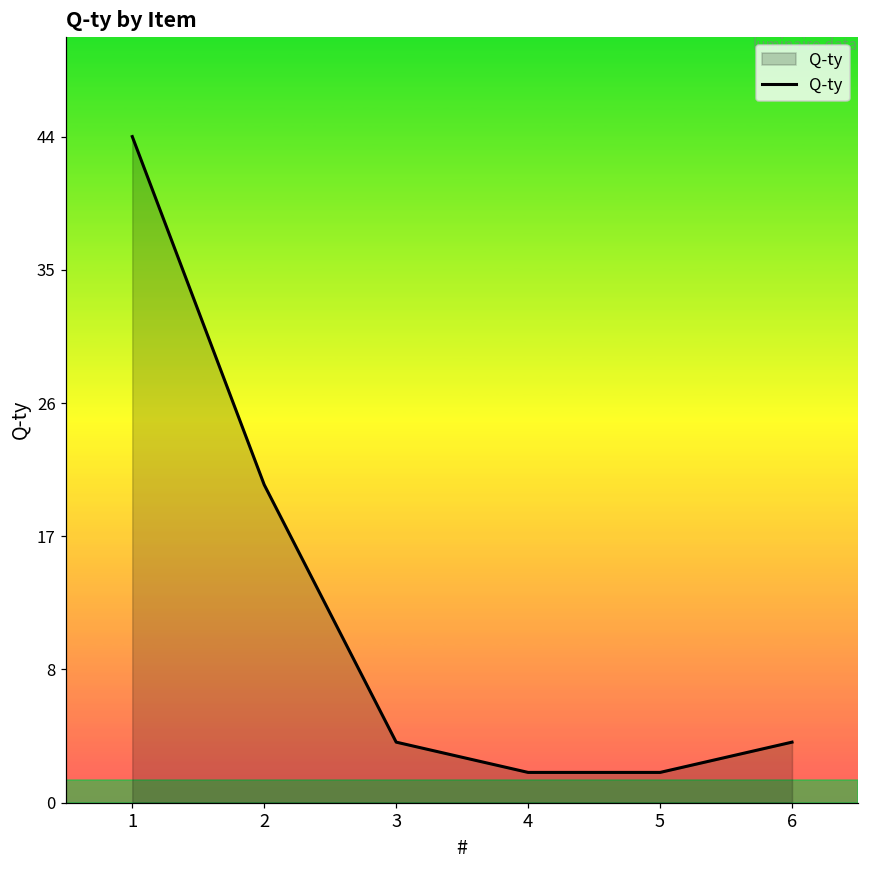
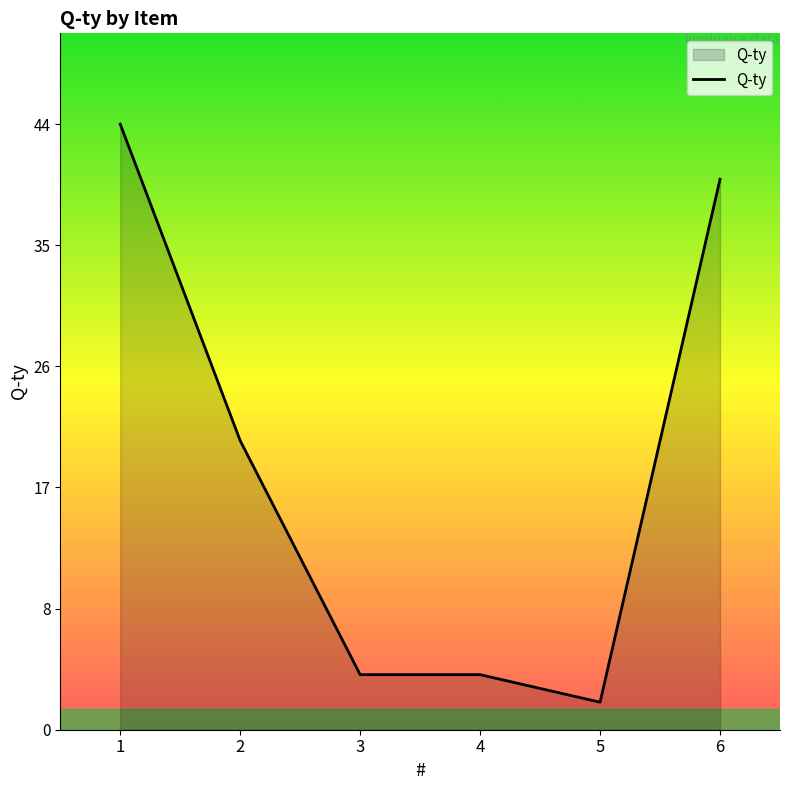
  {
    "1": 44,
    "2": 21,
    "3": 4,
-   "4": 2,
+   "4": 4,
    "5": 2,
-   "6": 4
+   "6": 40
  }
